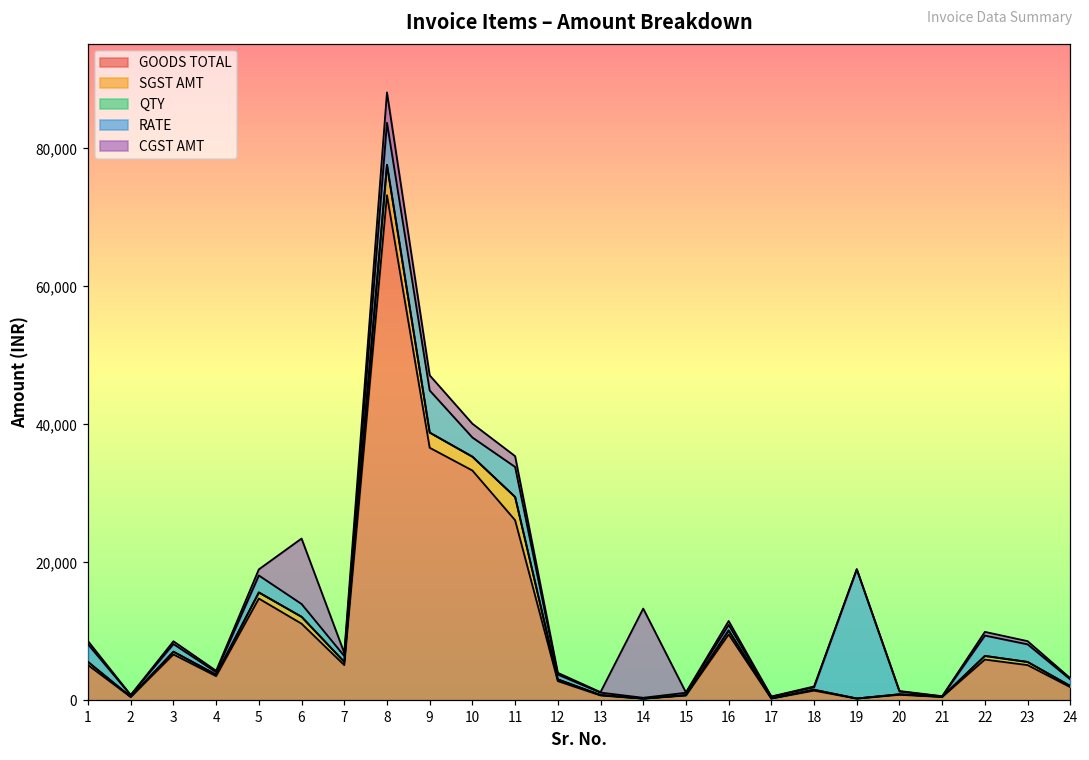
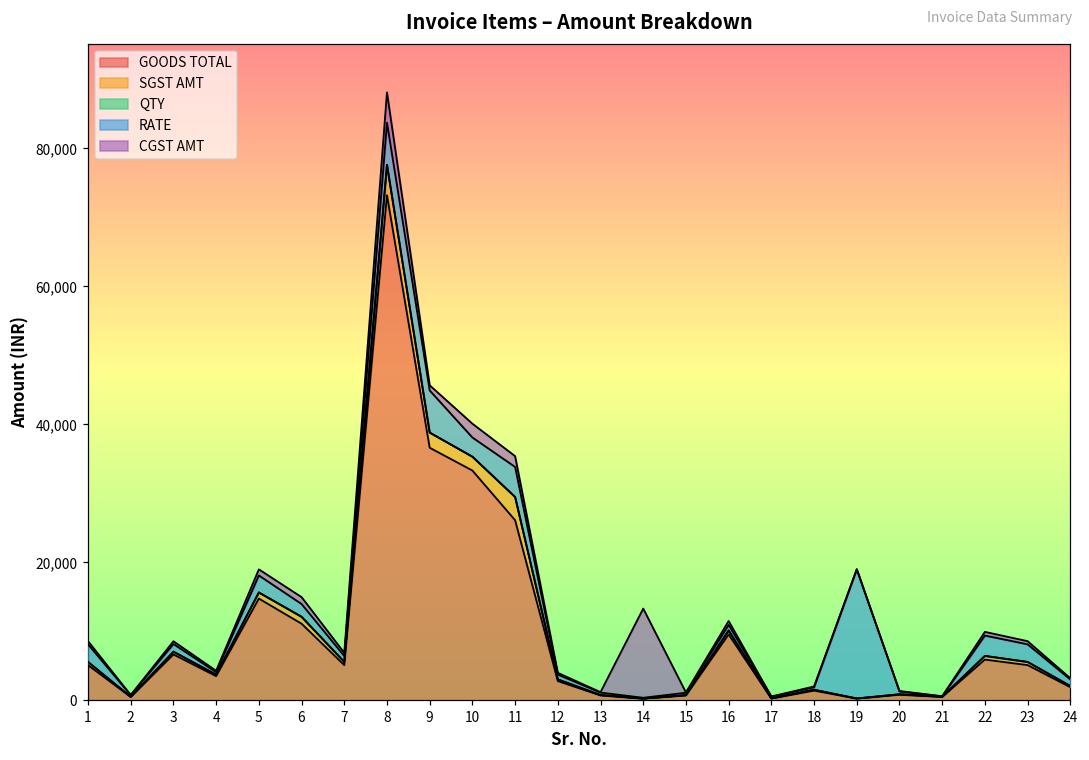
  {
    "GOODS TOTAL": {
      "1": "5,000",
      "5": "15,000",
      "6": "11,000",
      "7": "5,000",
      "8": "73,000",
      "9": "37,000",
      "10": "33,000",
      "11": "26,000",
      "16": "10,000",
      "22": "6,000",
      "23": "5,000"
    },
    "RATE": {
      "1": "3,000",
      "5": "2,000",
      "6": "2,000",
      "7": "1,000",
      "8": "6,000",
      "9": "6,000",
      "10": "3,000",
      "11": "4,000",
      "16": "1,000",
      "22": "3,000",
      "23": "3,000"
    },
    "CGST AMT": {
      "1": "0",
      "5": "1,000",
-     "6": "9,000",
+     "6": "1,000",
      "7": "0",
      "8": "4,000",
-     "9": "2,000",
+     "9": "1,000",
      "10": "2,000",
      "11": "2,000",
      "14": "13,000",
      "16": "1,000",
      "22": "1,000",
      "23": "0"
    }
  }
